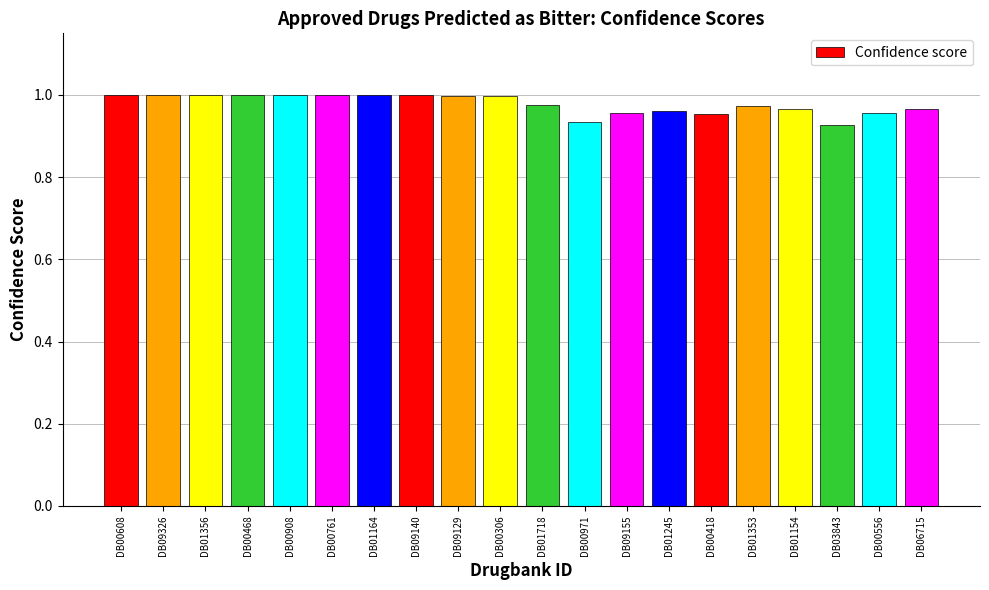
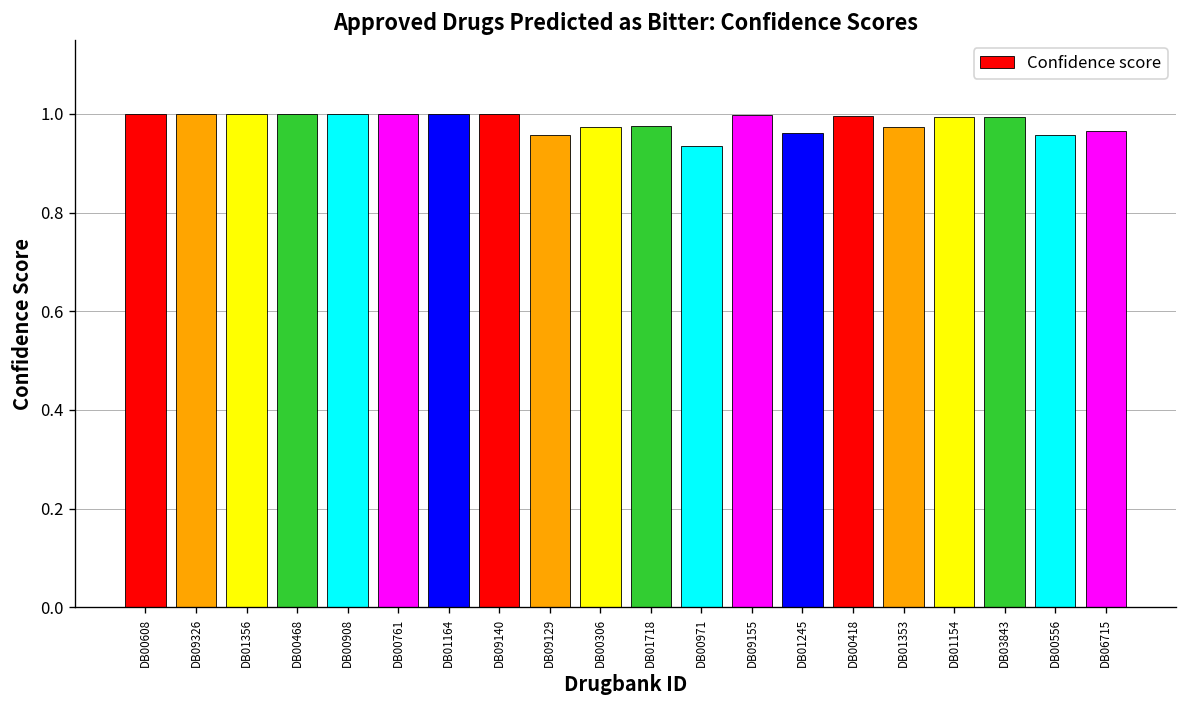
  {
    "DB00608": 1.00,
    "DB09326": 1.00,
    "DB01356": 1.00,
    "DB00468": 1.00,
    "DB00908": 1.00,
    "DB00761": 1.00,
    "DB01164": 1.00,
    "DB09140": 1.00,
-   "DB09129": 1.00,
-   "DB00306": 1.00,
+   "DB09129": 0.96,
+   "DB00306": 0.97,
    "DB01718": 0.98,
    "DB00971": 0.94,
-   "DB09155": 0.96,
+   "DB09155": 1.00,
    "DB01245": 0.96,
-   "DB00418": 0.95,
+   "DB00418": 1.00,
    "DB01353": 0.97,
-   "DB01154": 0.97,
-   "DB03843": 0.93,
+   "DB01154": 0.99,
+   "DB03843": 0.99,
    "DB00556": 0.96,
    "DB06715": 0.97
  }
